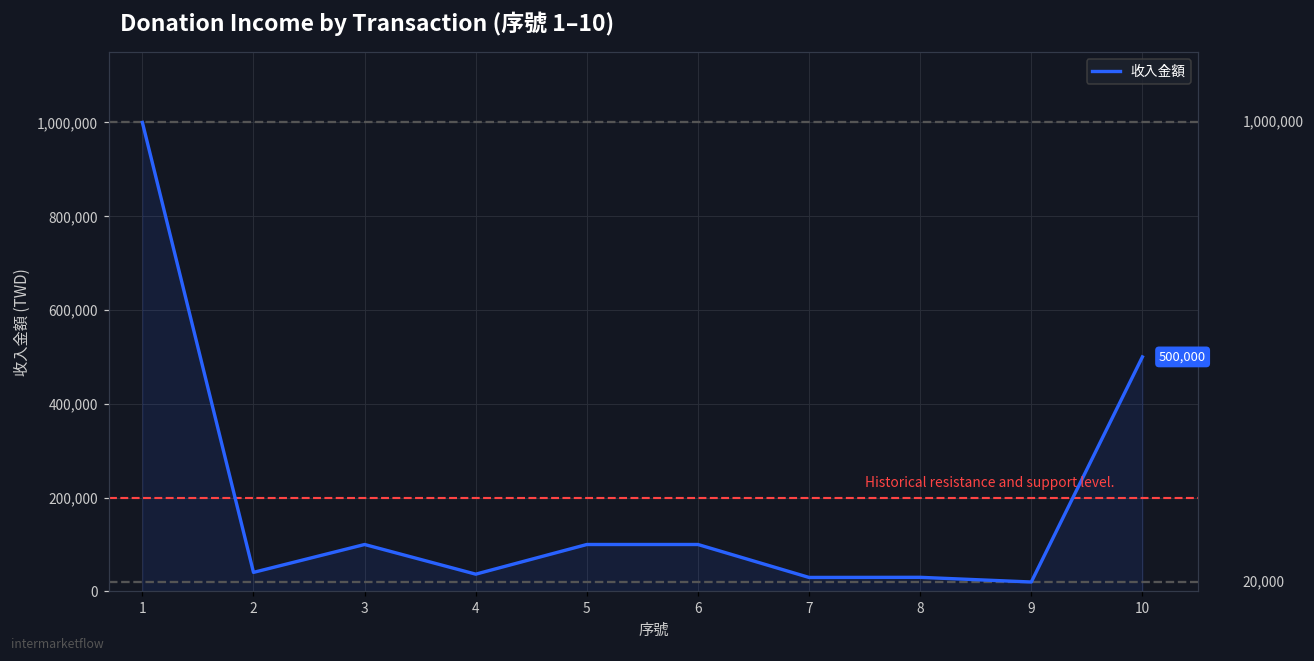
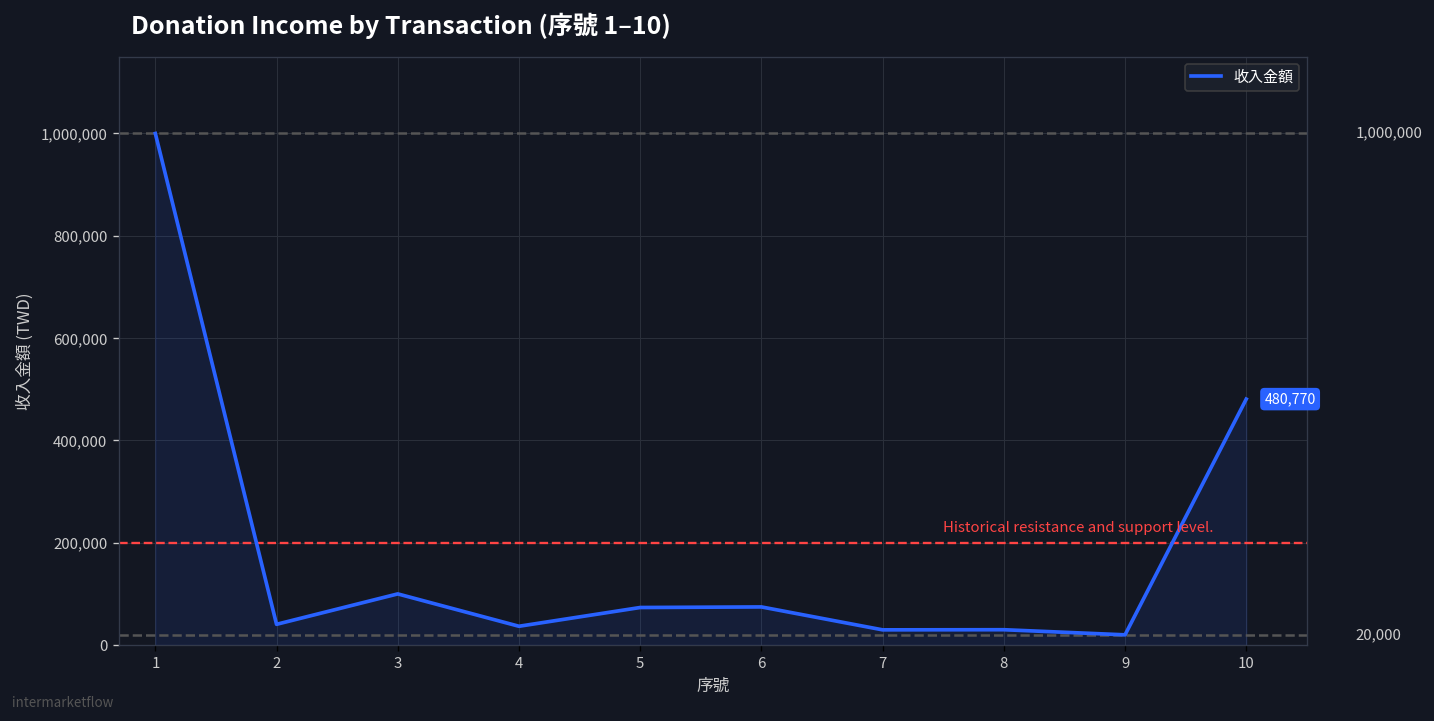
  {
-   "5": "100,000",
-   "6": "100,000",
-   "10": "500,000"
+   "5": "70,000",
+   "6": "70,000",
+   "10": "480,770"
  }
